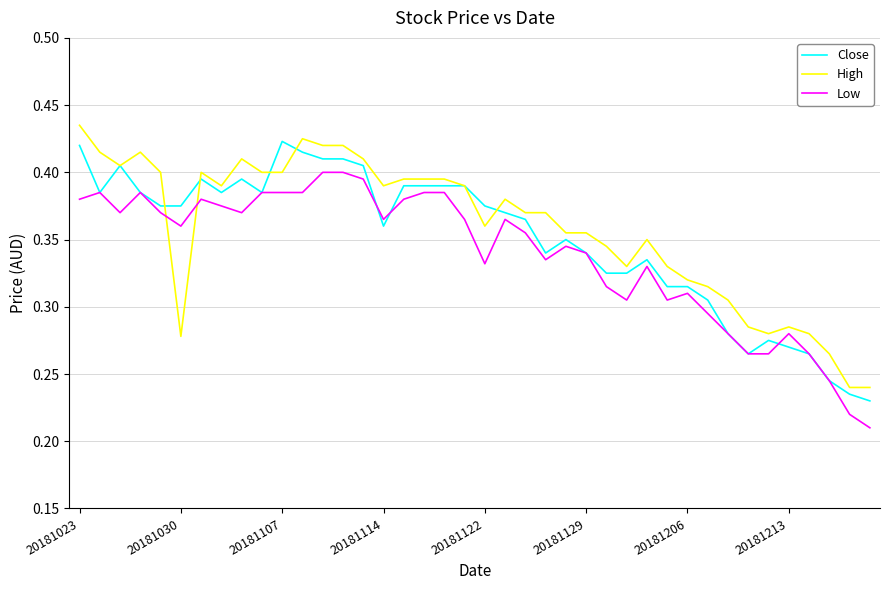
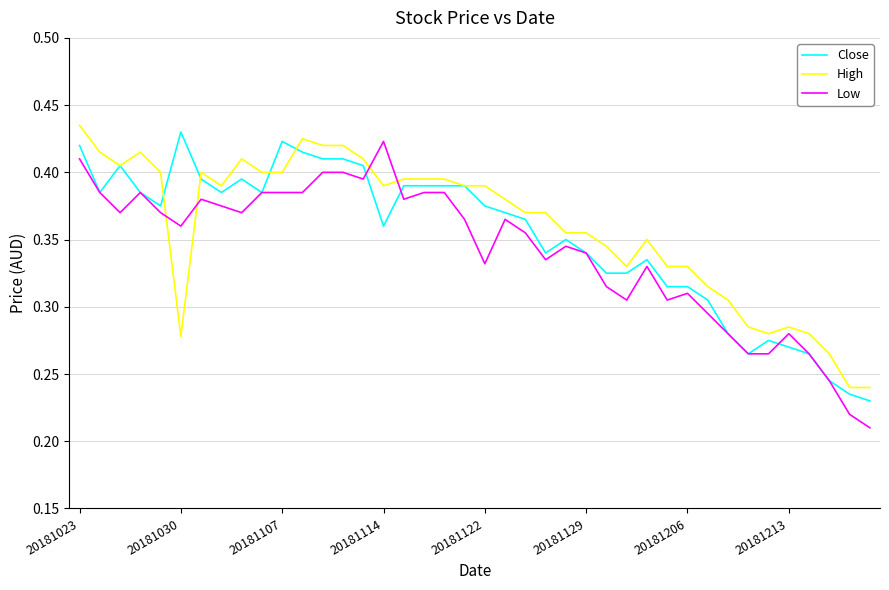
  {
    "Close": {
      "20181023": 0.420,
-     "20181030": 0.375,
+     "20181030": 0.430,
      "20181107": 0.423,
      "20181114": 0.360,
      "20181122": 0.375,
      "20181206": 0.315,
      "20181213": 0.270
    },
    "High": {
      "20181023": 0.435,
      "20181030": 0.278,
      "20181107": 0.40,
      "20181114": 0.39,
-     "20181122": 0.36,
+     "20181122": 0.39,
      "20181129": 0.355,
-     "20181206": 0.32,
+     "20181206": 0.33,
      "20181213": 0.285
    },
    "Low": {
-     "20181023": 0.38,
+     "20181023": 0.41,
      "20181030": 0.360,
      "20181107": 0.385,
-     "20181114": 0.365,
+     "20181114": 0.423,
      "20181122": 0.332,
      "20181206": 0.310,
      "20181213": 0.280
    }
  }
